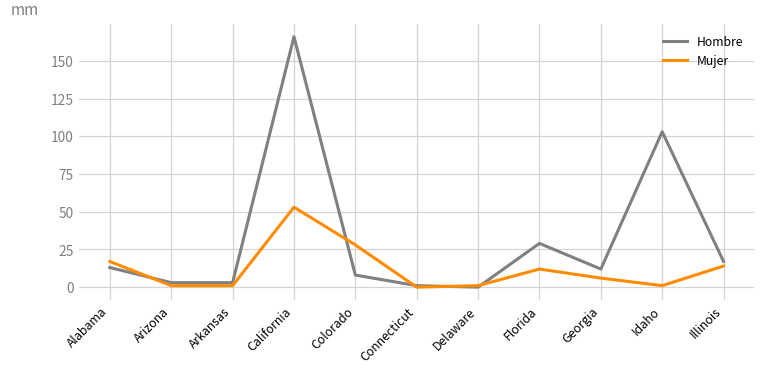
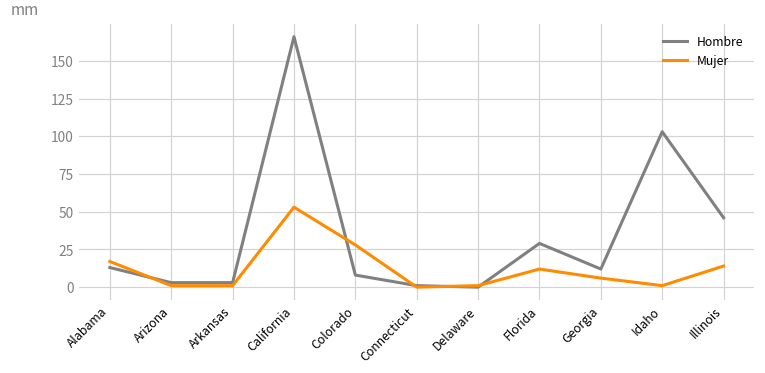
  {
    "Hombre": {
      "Alabama": 13,
      "Arizona": 3,
      "Arkansas": 3,
      "California": 166,
      "Colorado": 8,
      "Florida": 29,
      "Georgia": 12,
      "Idaho": 103,
-     "Illinois": 17
+     "Illinois": 46
    },
    "Mujer": {
      "Alabama": 17,
      "Arizona": 1,
      "Arkansas": 1,
      "California": 53,
      "Colorado": 28,
      "Florida": 12,
      "Georgia": 6,
      "Idaho": 1,
      "Illinois": 14
    }
  }
